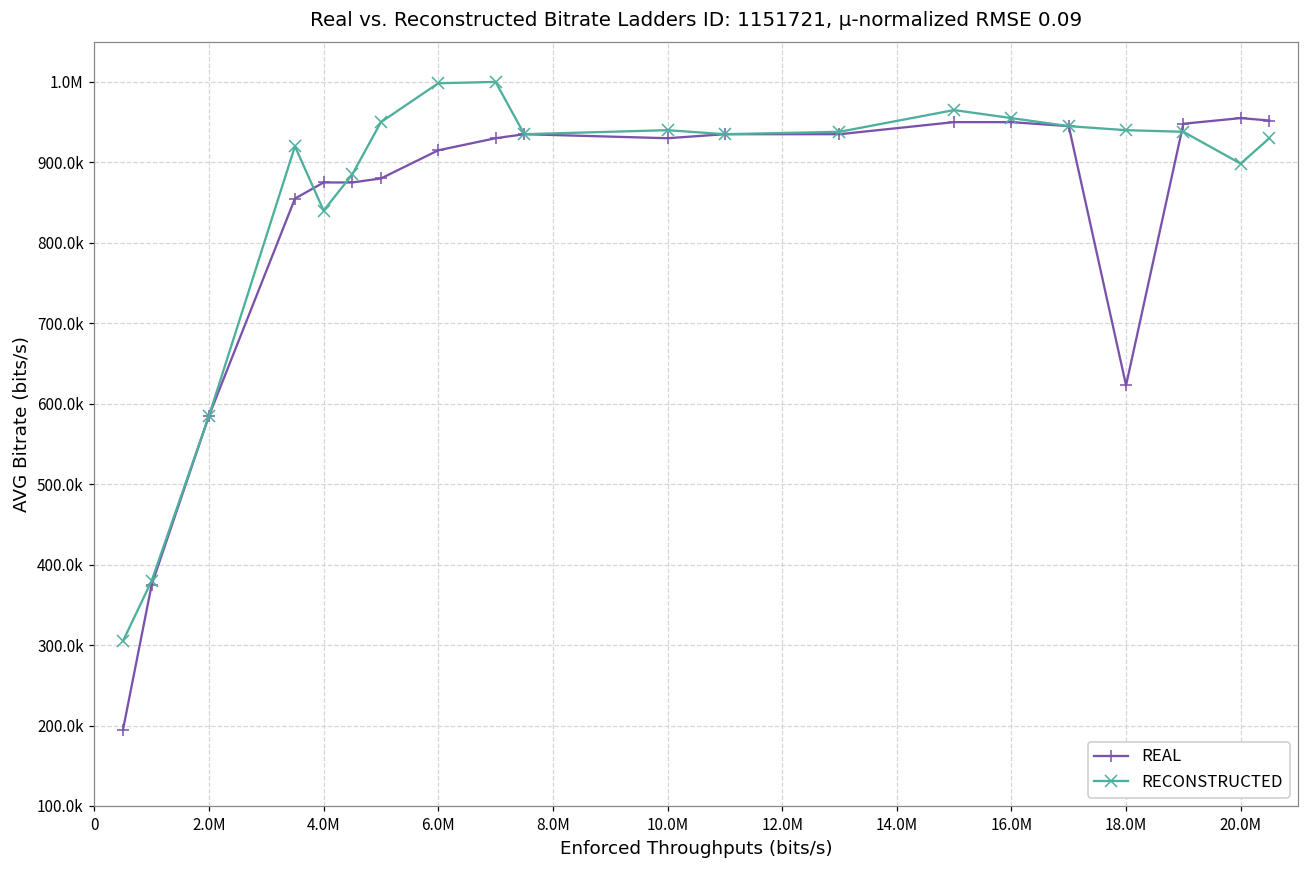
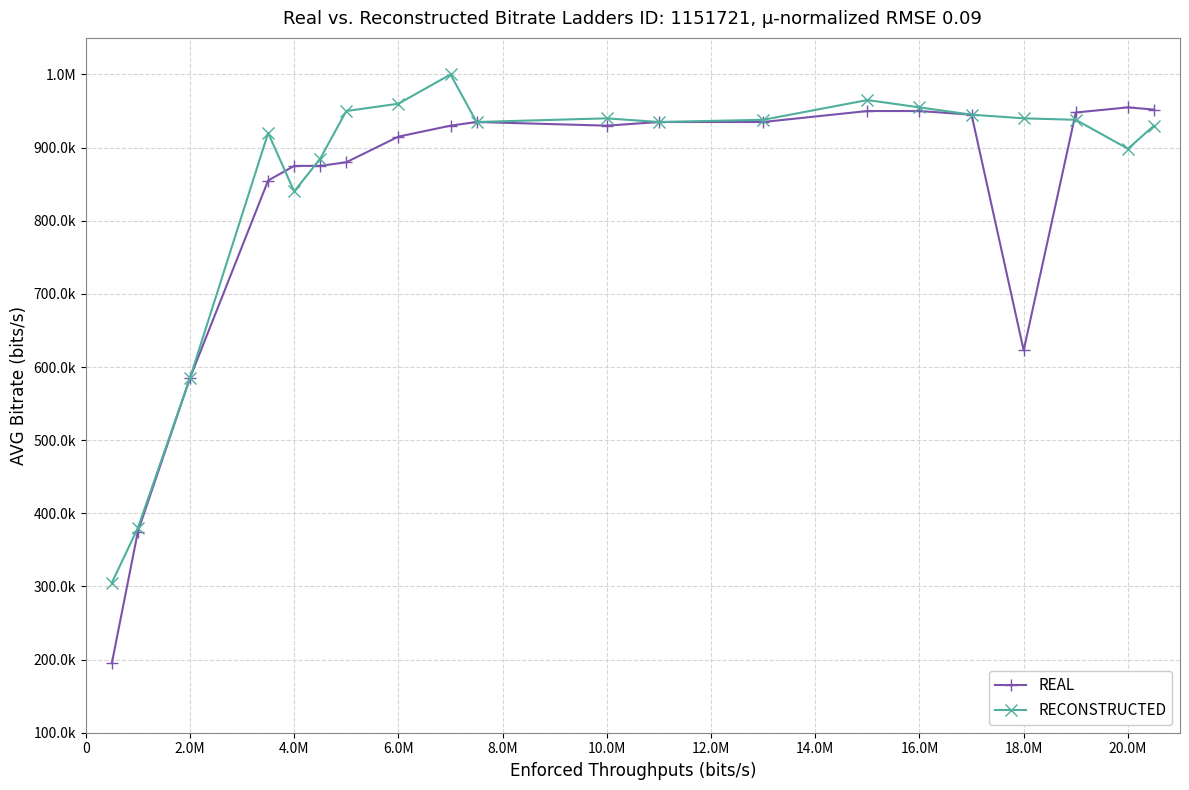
  {
    "REAL": {
      "4.0M": 880000,
      "6.0M": 920000,
      "10.0M": 930000,
      "16.0M": 950000,
      "18.0M": 620000,
      "20.0M": 960000
    },
    "RECONSTRUCTED": {
      "4.0M": 840000,
-     "6.0M": 1000000,
+     "6.0M": 960000,
      "10.0M": 940000,
      "16.0M": 960000,
      "18.0M": 940000,
      "20.0M": 900000
    }
  }
